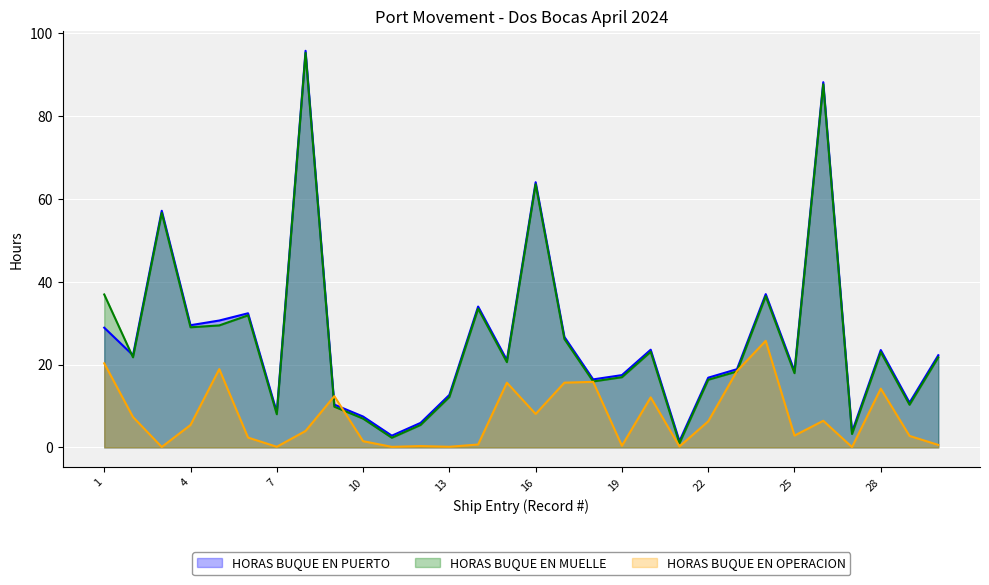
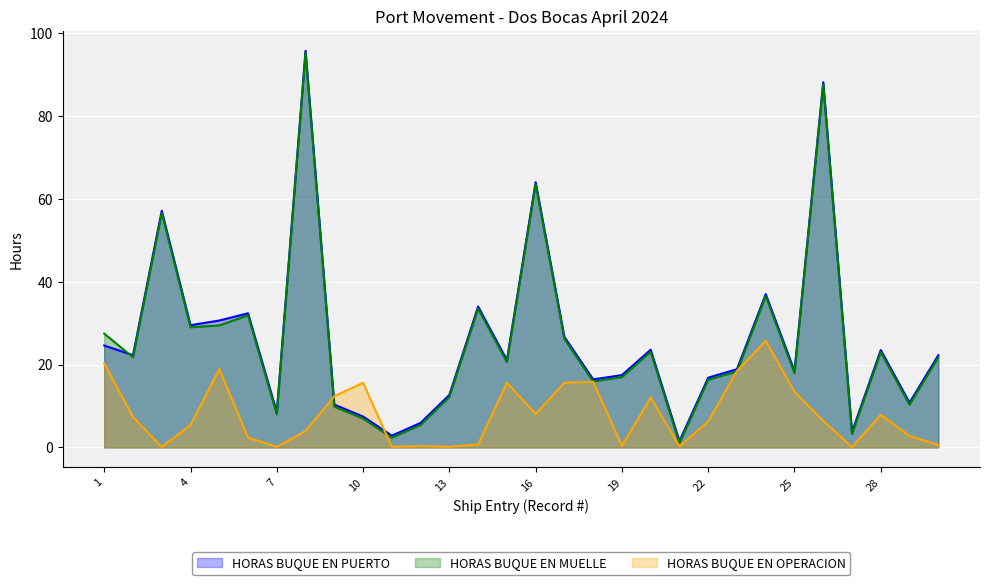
  {
    "HORAS BUQUE EN PUERTO": {
-     "1": 29
+     "1": 25
    },
    "HORAS BUQUE EN MUELLE": {
-     "1": 37
+     "1": 27
    },
    "HORAS BUQUE EN OPERACION": {
      "1": 20,
      "4": 5,
      "7": 0,
-     "10": 2,
+     "10": 16,
      "13": 0,
      "16": 8,
      "19": 0,
      "22": 6,
-     "25": 3,
-     "28": 14
+     "25": 13,
+     "28": 8
    }
  }
